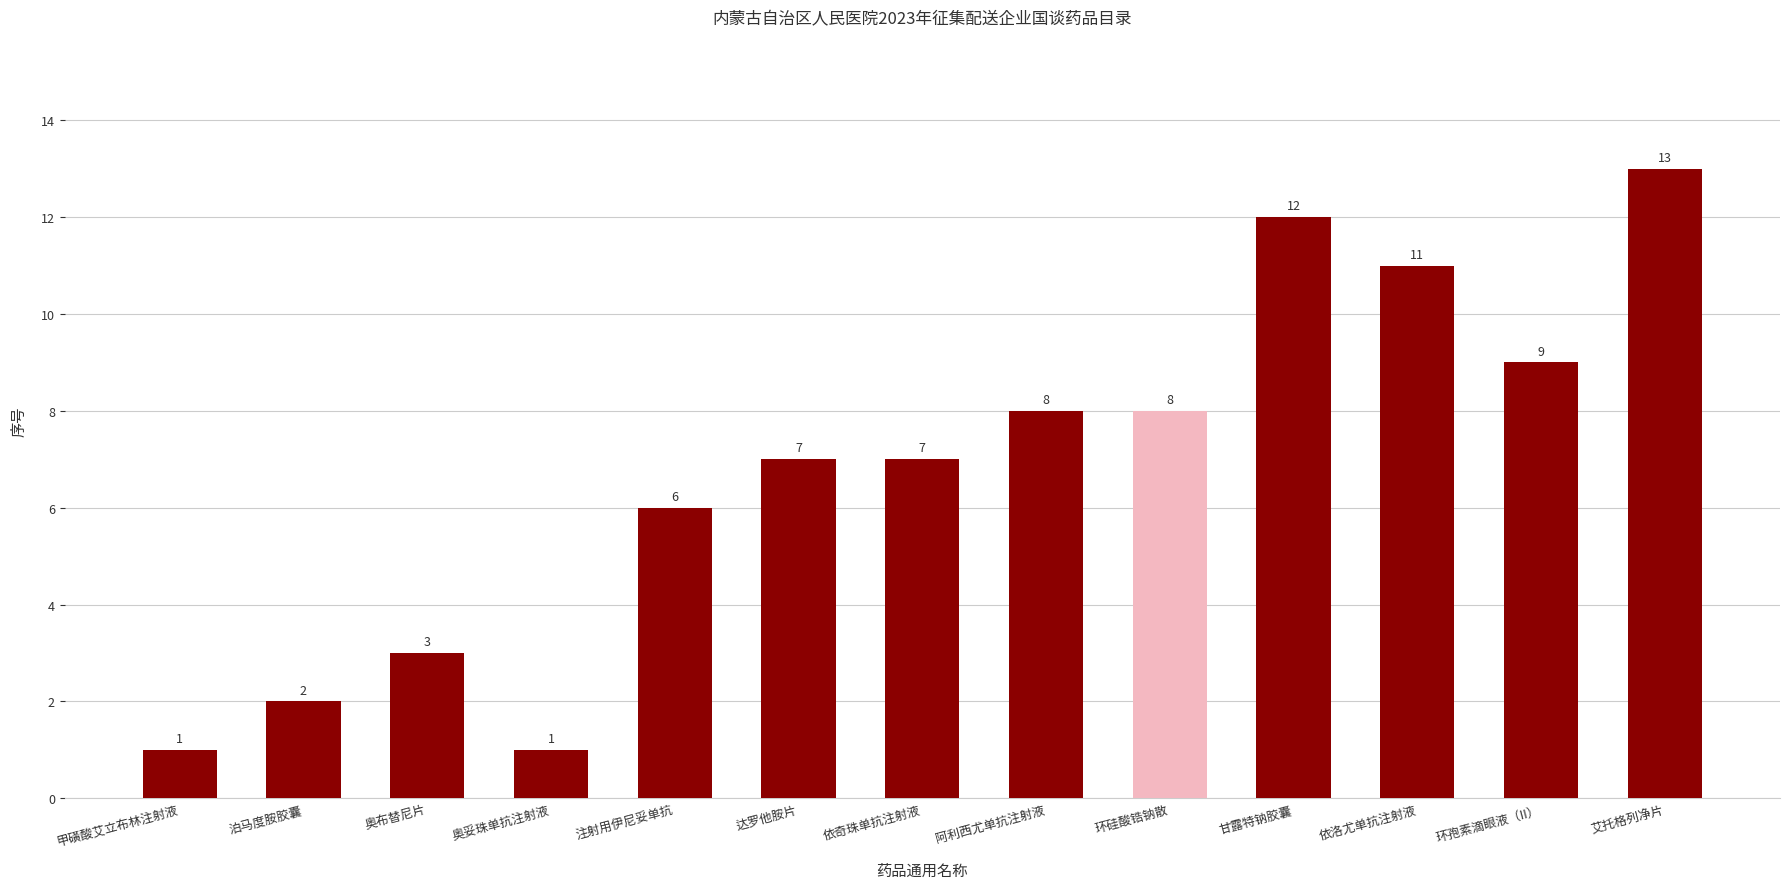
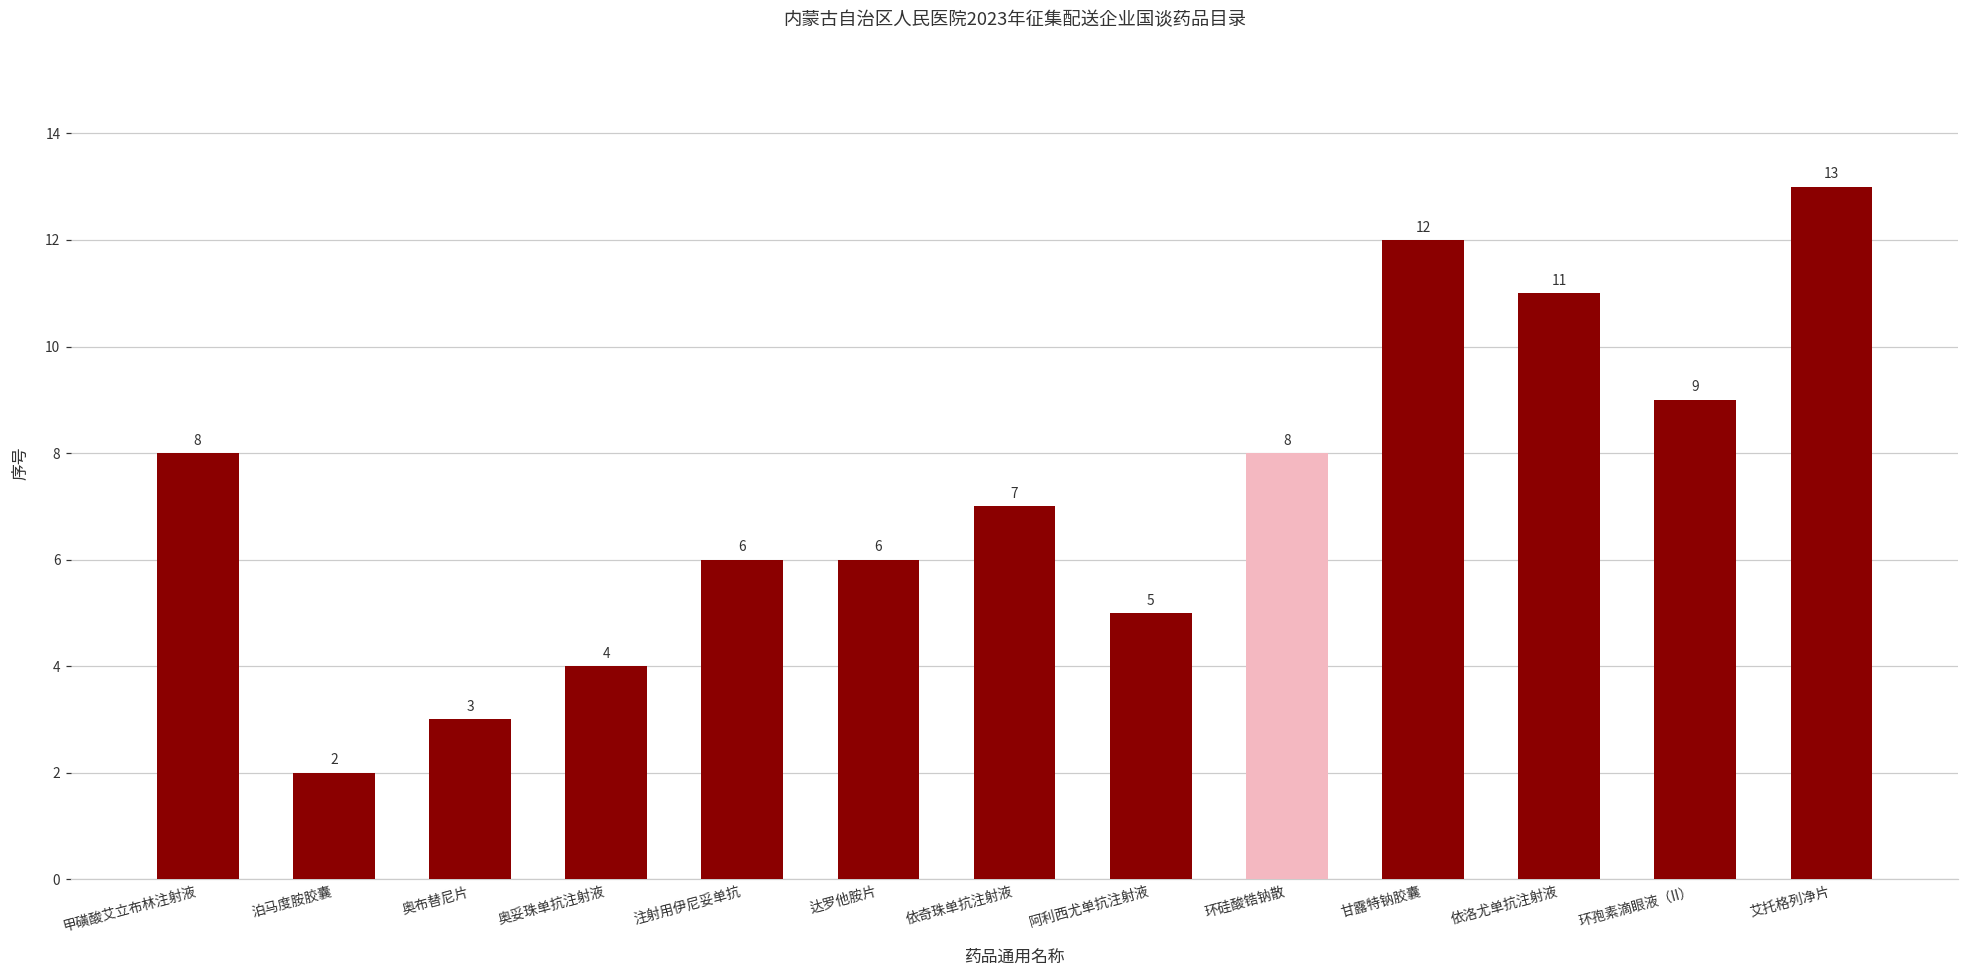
  {
-   "甲磺酸艾立布林注射液": 1,
+   "甲磺酸艾立布林注射液": 8,
    "泊马度胺胶囊": 2,
    "奥布替尼片": 3,
-   "奥妥珠单抗注射液": 1,
+   "奥妥珠单抗注射液": 4,
    "注射用伊尼妥单抗": 6,
-   "达罗他胺片": 7,
+   "达罗他胺片": 6,
    "依奇珠单抗注射液": 7,
-   "阿利西尤单抗注射液": 8,
+   "阿利西尤单抗注射液": 5,
    "环硅酸锆钠散": 8,
    "甘露特钠胶囊": 12,
    "依洛尤单抗注射液": 11,
    "环孢素滴眼液（II）": 9,
    "艾托格列净片": 13
  }
